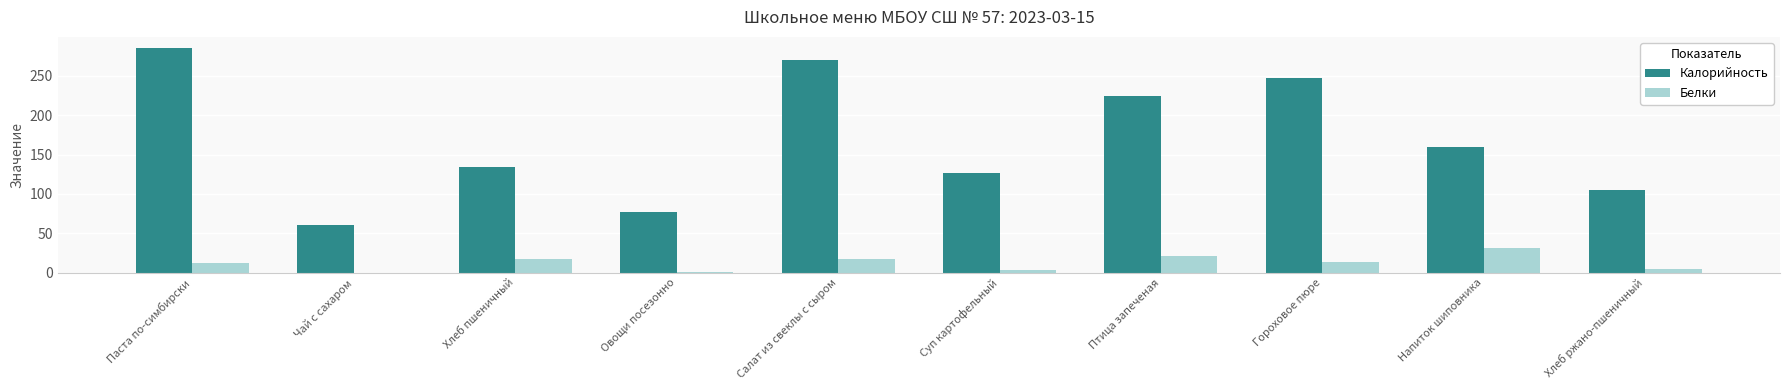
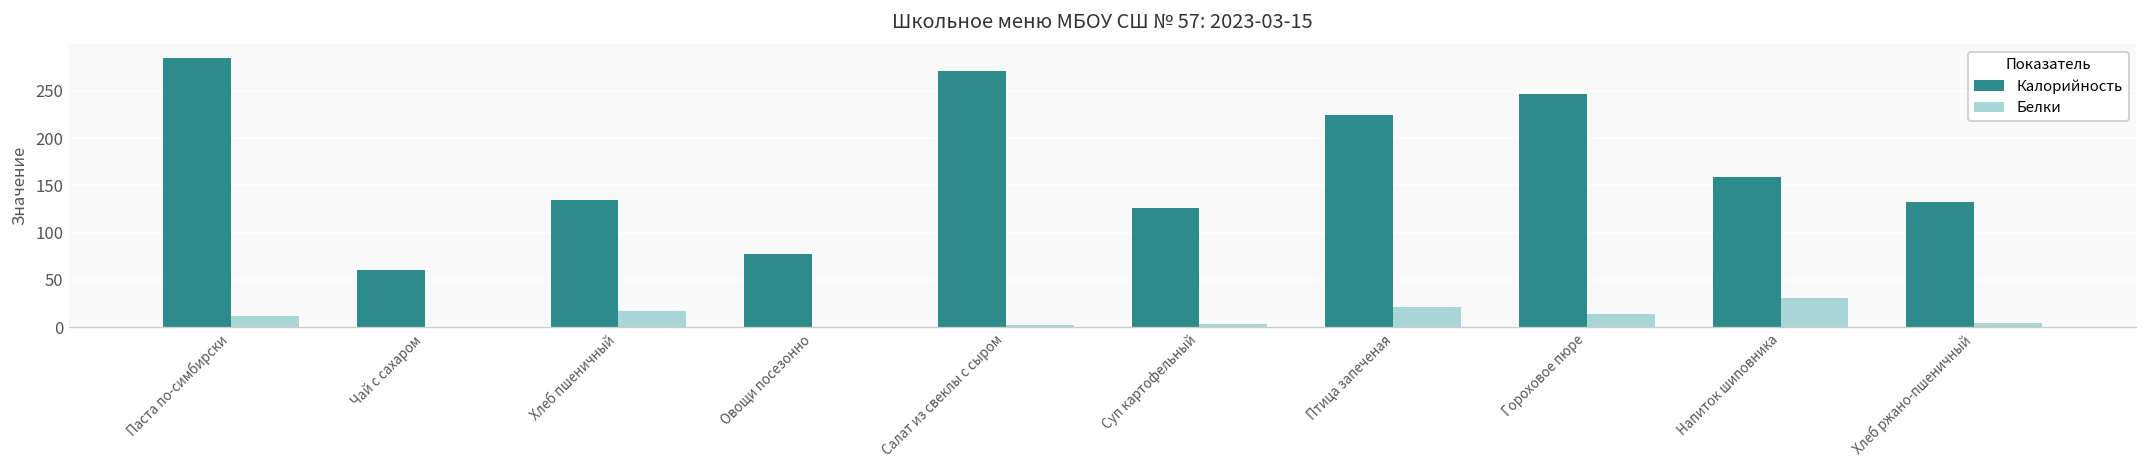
  {
    "Калорийность": {
      "Паста по-симбирски": 290,
      "Чай с сахаром": 60,
      "Хлеб пшеничный": 130,
      "Овощи посезонно": 80,
      "Салат из свеклы с сыром": 270,
      "Суп картофельный": 130,
      "Птица запеченая": 220,
      "Гороховое пюре": 250,
      "Напиток шиповника": 160,
-     "Хлеб ржано-пшеничный": 100
+     "Хлеб ржано-пшеничный": 130
    },
    "Белки": {
      "Паста по-симбирски": 10,
      "Хлеб пшеничный": 20,
-     "Салат из свеклы с сыром": 20,
+     "Салат из свеклы с сыром": 0,
      "Суп картофельный": 0,
      "Птица запеченая": 20,
      "Гороховое пюре": 10,
      "Напиток шиповника": 30,
      "Хлеб ржано-пшеничный": 0
    }
  }
